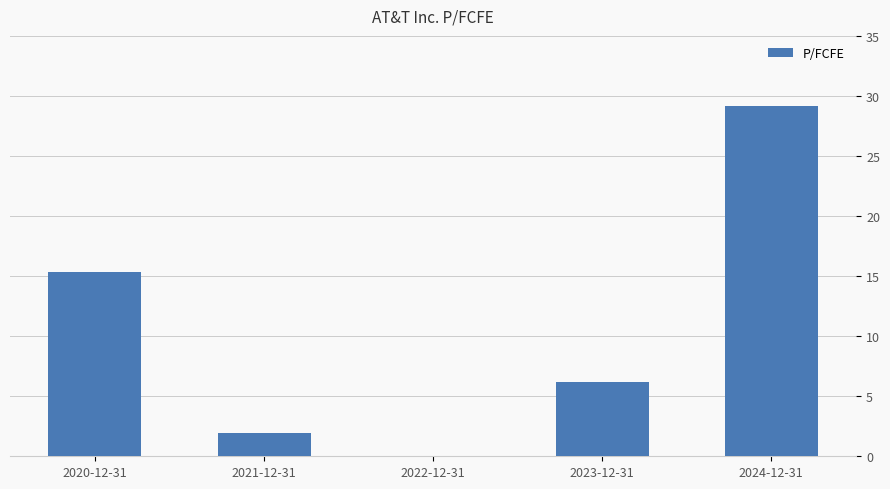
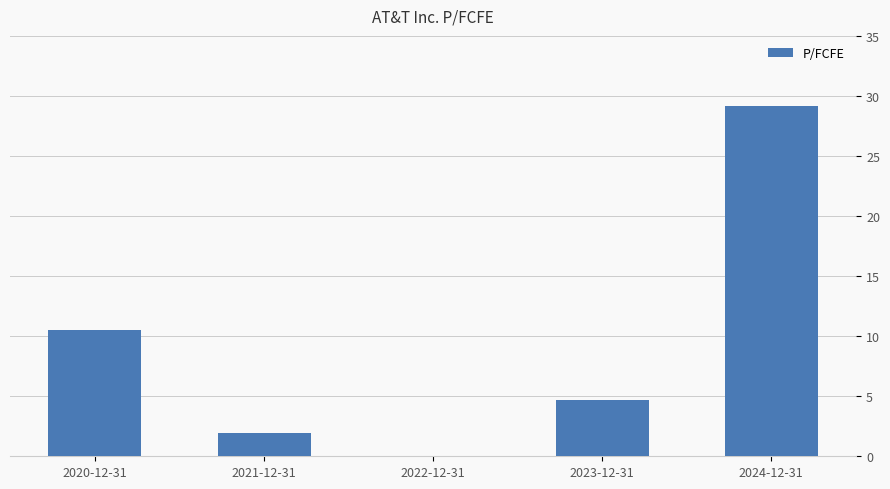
  {
-   "2020-12-31": 15.3,
+   "2020-12-31": 10.5,
    "2021-12-31": 1.9,
    "2022-12-31": 0.0,
-   "2023-12-31": 6.2,
+   "2023-12-31": 4.7,
    "2024-12-31": 29.2
  }
